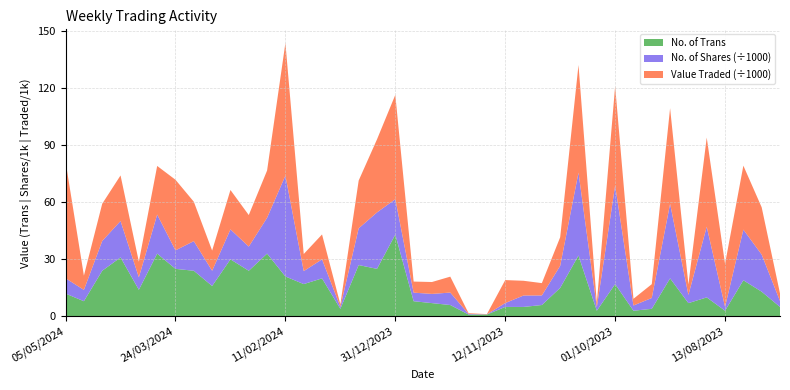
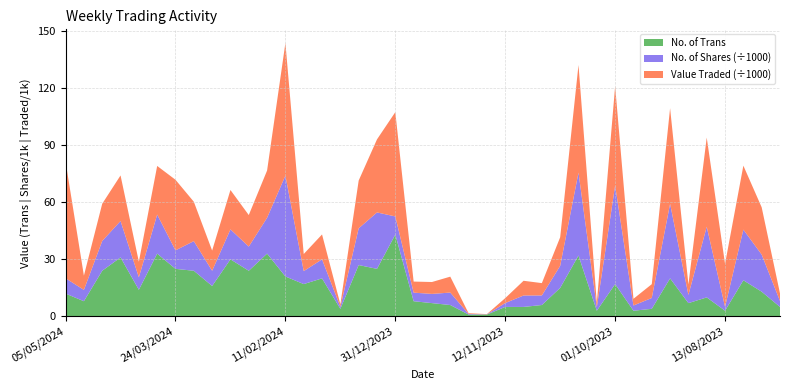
  {
    "No. of Trans": {
      "05/05/2024": 12,
      "24/03/2024": 25,
      "11/02/2024": 21,
      "31/12/2023": 43,
      "12/11/2023": 5,
      "01/10/2023": 17,
      "13/08/2023": 3
    },
    "No. of Shares (÷1000)": {
      "05/05/2024": 8,
      "24/03/2024": 10,
      "11/02/2024": 53,
-     "31/12/2023": 19,
+     "31/12/2023": 10,
      "12/11/2023": 2,
      "01/10/2023": 52,
      "13/08/2023": 2
    },
    "Value Traded (÷1000)": {
      "05/05/2024": 61,
      "24/03/2024": 37,
      "11/02/2024": 70,
      "31/12/2023": 55,
-     "12/11/2023": 12,
+     "12/11/2023": 3,
      "01/10/2023": 52,
      "13/08/2023": 23
    }
  }
